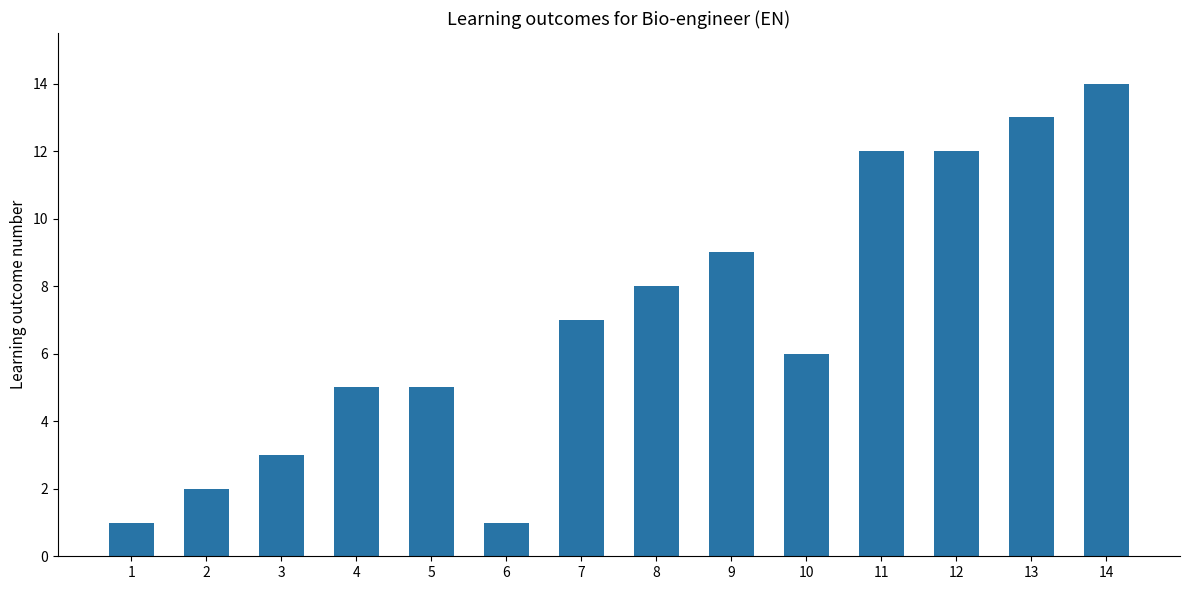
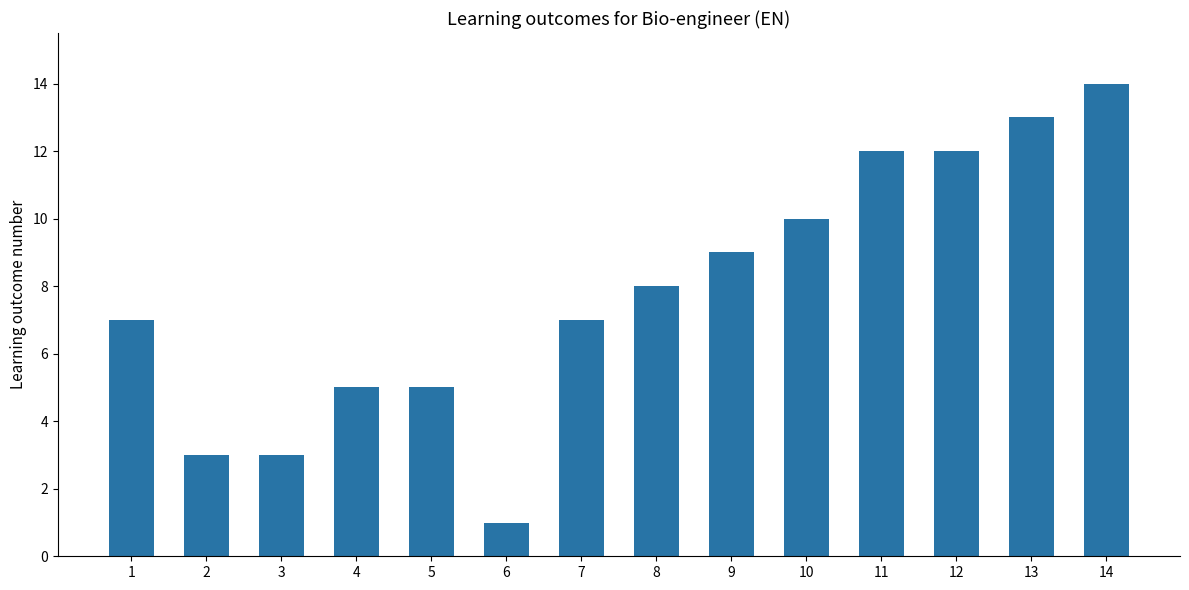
  {
-   "1": 1,
-   "2": 2,
+   "1": 7,
+   "2": 3,
    "3": 3,
    "4": 5,
    "5": 5,
    "6": 1,
    "7": 7,
    "8": 8,
    "9": 9,
-   "10": 6,
+   "10": 10,
    "11": 12,
    "12": 12,
    "13": 13,
    "14": 14
  }
